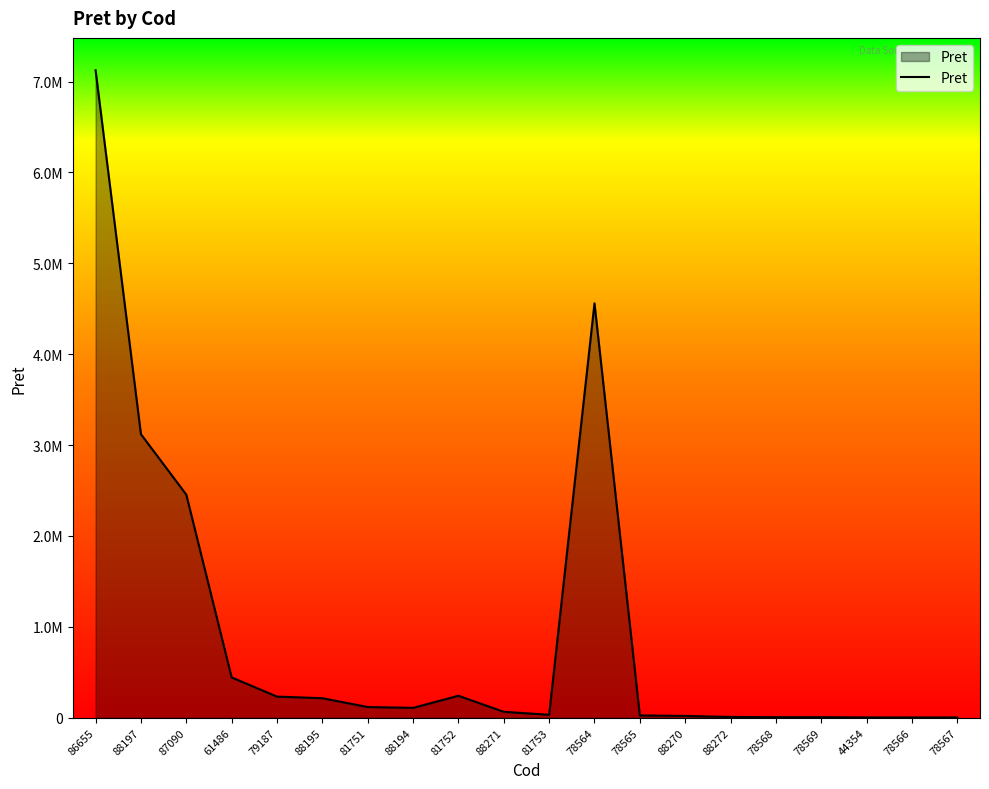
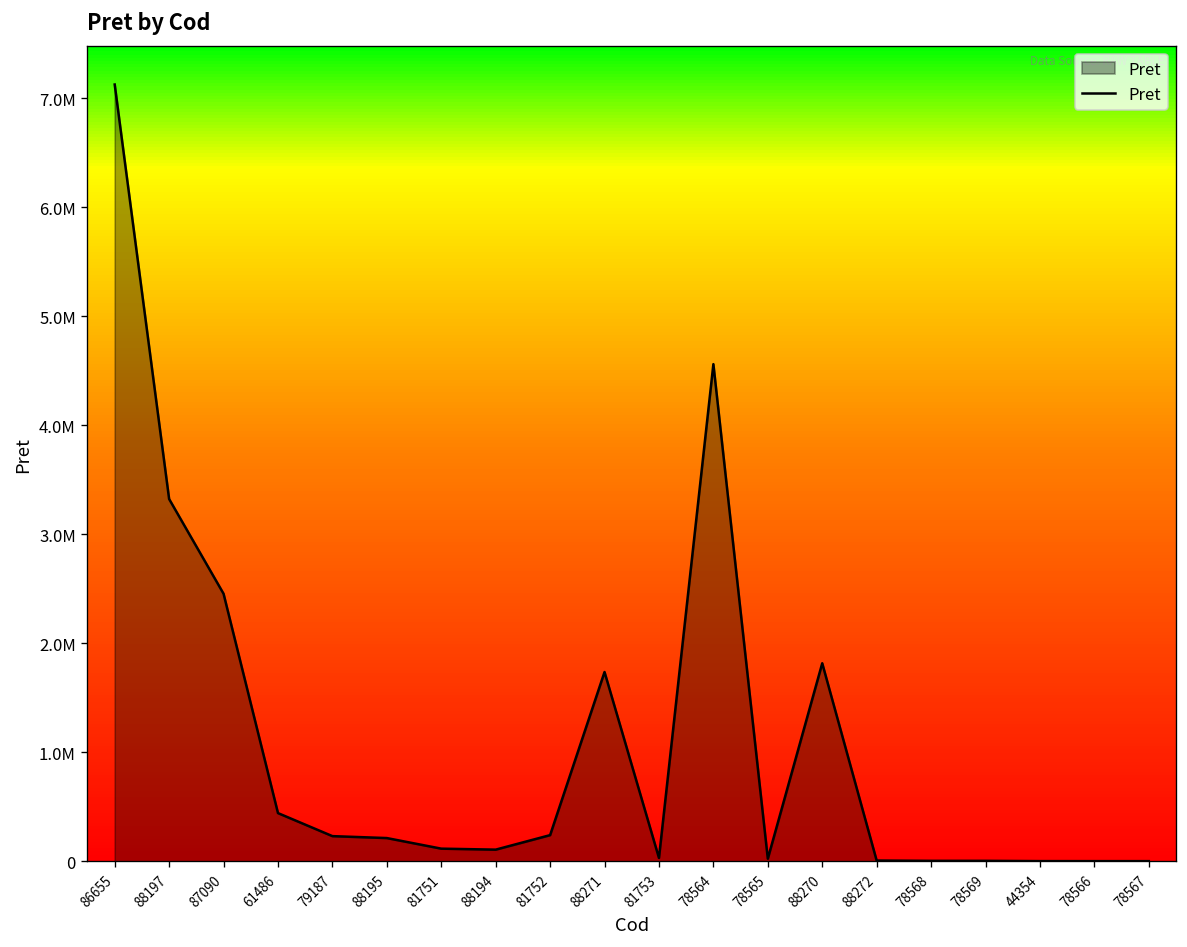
  {
    "86655": 7100000,
-   "88197": 3100000,
+   "88197": 3300000,
    "87090": 2500000,
    "61486": 400000,
    "79187": 200000,
    "88195": 200000,
    "81751": 100000,
    "88194": 100000,
    "81752": 200000,
-   "88271": 100000,
+   "88271": 1700000,
    "81753": 0,
    "78564": 4600000,
    "78565": 0,
-   "88270": 0,
+   "88270": 1800000,
    "88272": 0,
    "78568": 0,
    "78569": 0,
    "44354": 0,
    "78566": 0,
    "78567": 0
  }
